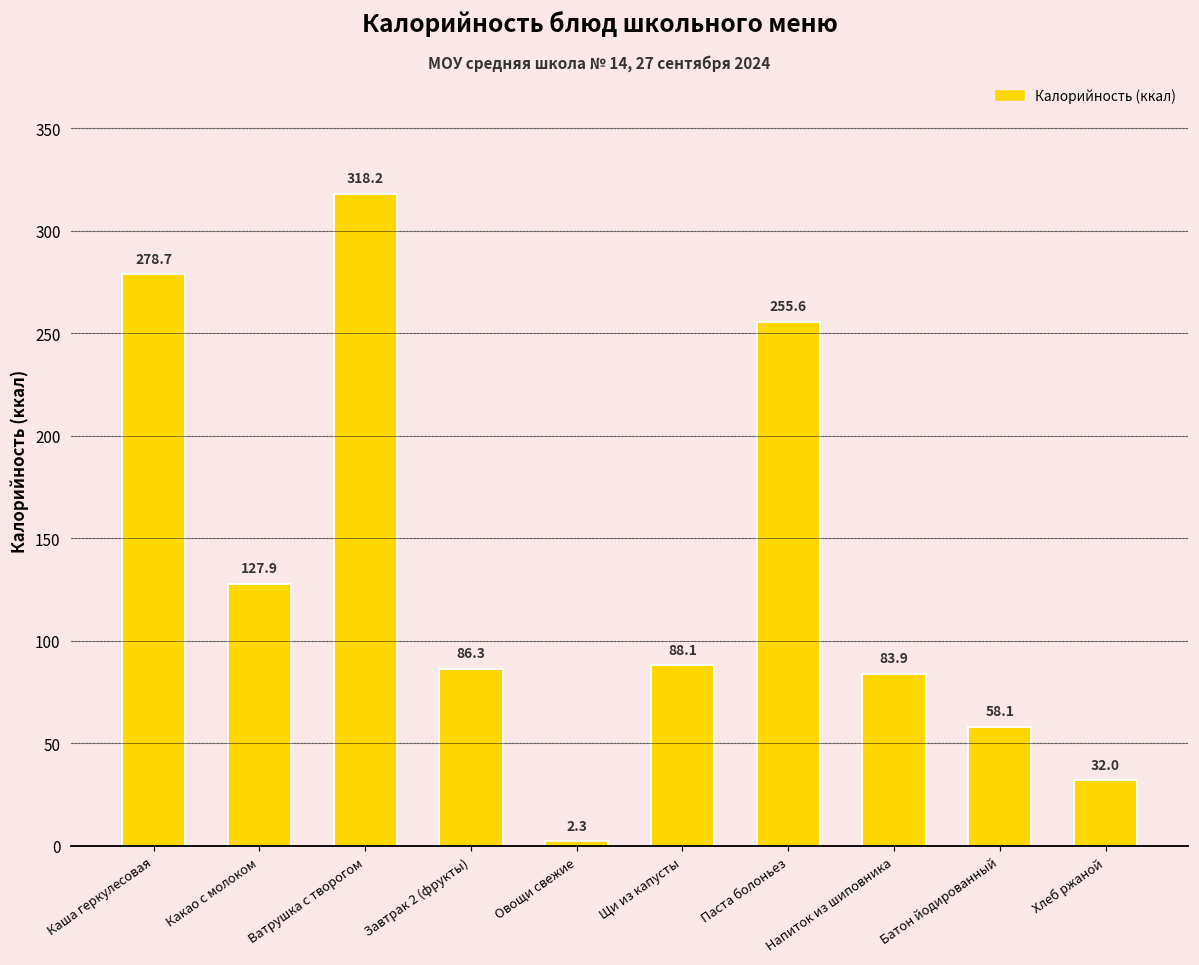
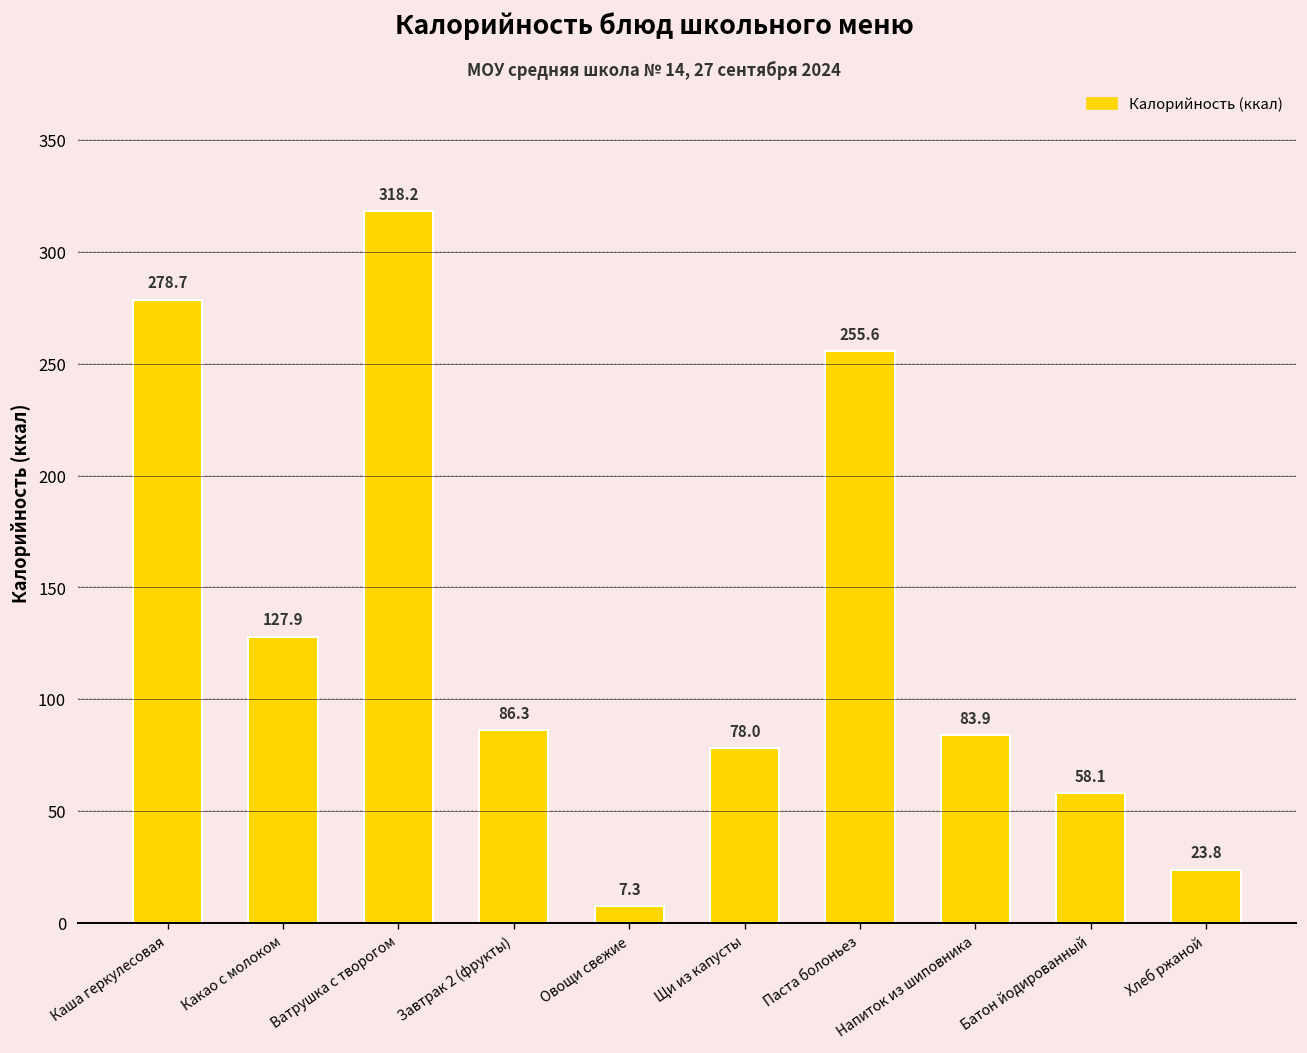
  {
    "Каша геркулесовая": 278.7,
    "Какао с молоком": 127.9,
    "Ватрушка с творогом": 318.2,
    "Завтрак 2 (фрукты)": 86.3,
-   "Овощи свежие": 2.3,
-   "Щи из капусты": 88.1,
+   "Овощи свежие": 7.3,
+   "Щи из капусты": 78.0,
    "Паста болоньез": 255.6,
    "Напиток из шиповника": 83.9,
    "Батон йодированный": 58.1,
-   "Хлеб ржаной": 32.0
+   "Хлеб ржаной": 23.8
  }
